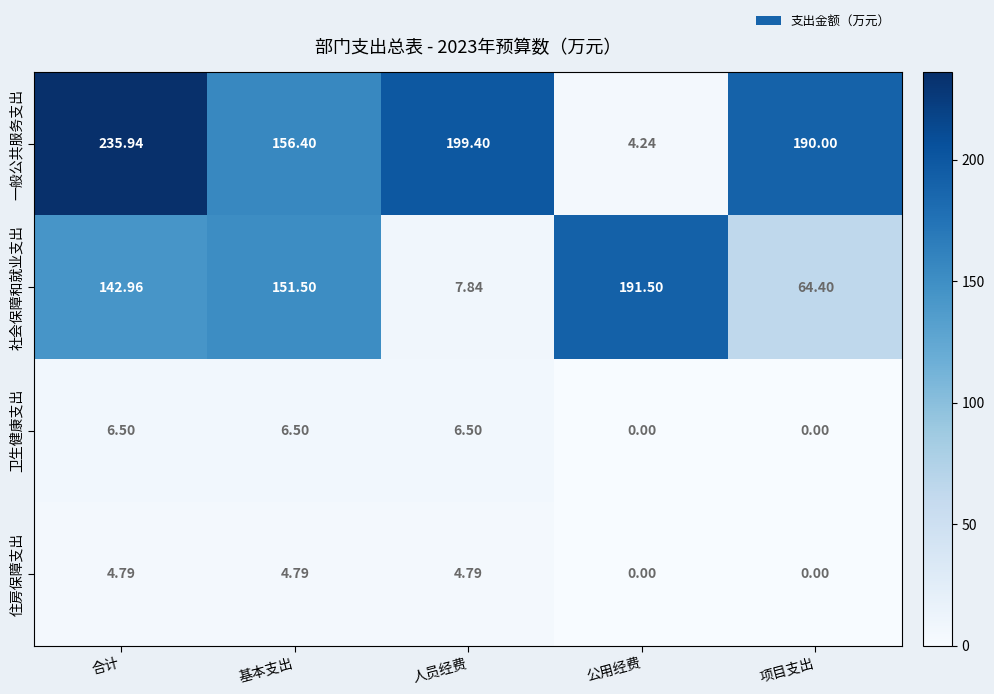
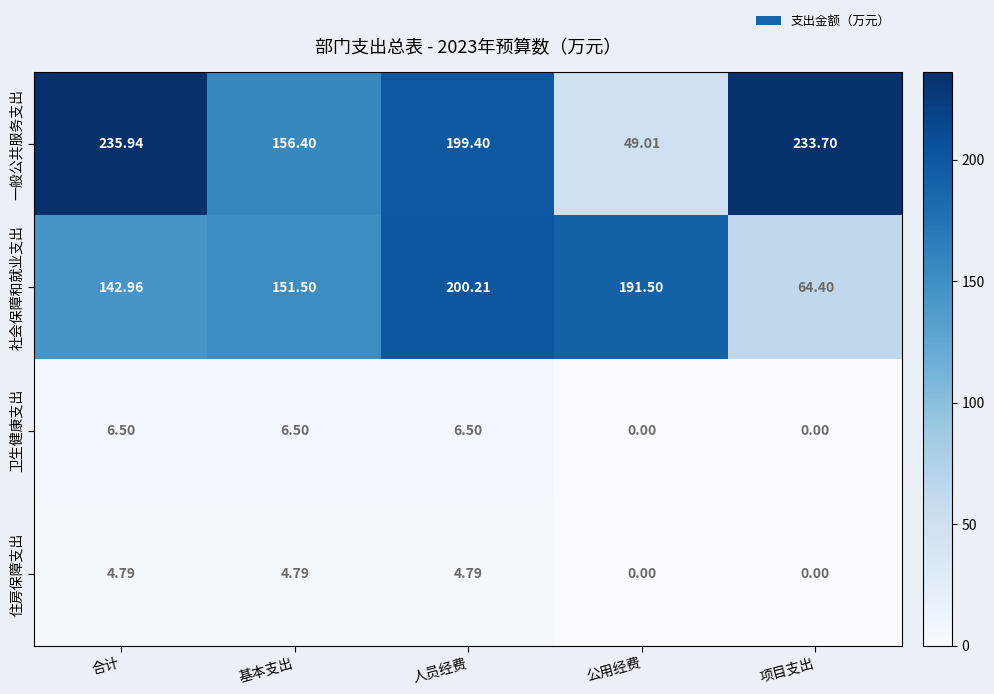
  {
    "一般公共服务支出": {
      "合计": 235.94,
      "基本支出": 156.40,
      "人员经费": 199.40,
-     "公用经费": 4.24,
-     "项目支出": 190.00
+     "公用经费": 49.01,
+     "项目支出": 233.70
    },
    "社会保障和就业支出": {
      "合计": 142.96,
      "基本支出": 151.50,
-     "人员经费": 7.84,
+     "人员经费": 200.21,
      "公用经费": 191.50,
      "项目支出": 64.40
    },
    "卫生健康支出": {
      "合计": 6.50,
      "基本支出": 6.50,
      "人员经费": 6.50,
      "公用经费": 0.00,
      "项目支出": 0.00
    },
    "住房保障支出": {
      "合计": 4.79,
      "基本支出": 4.79,
      "人员经费": 4.79,
      "公用经费": 0.00,
      "项目支出": 0.00
    }
  }
